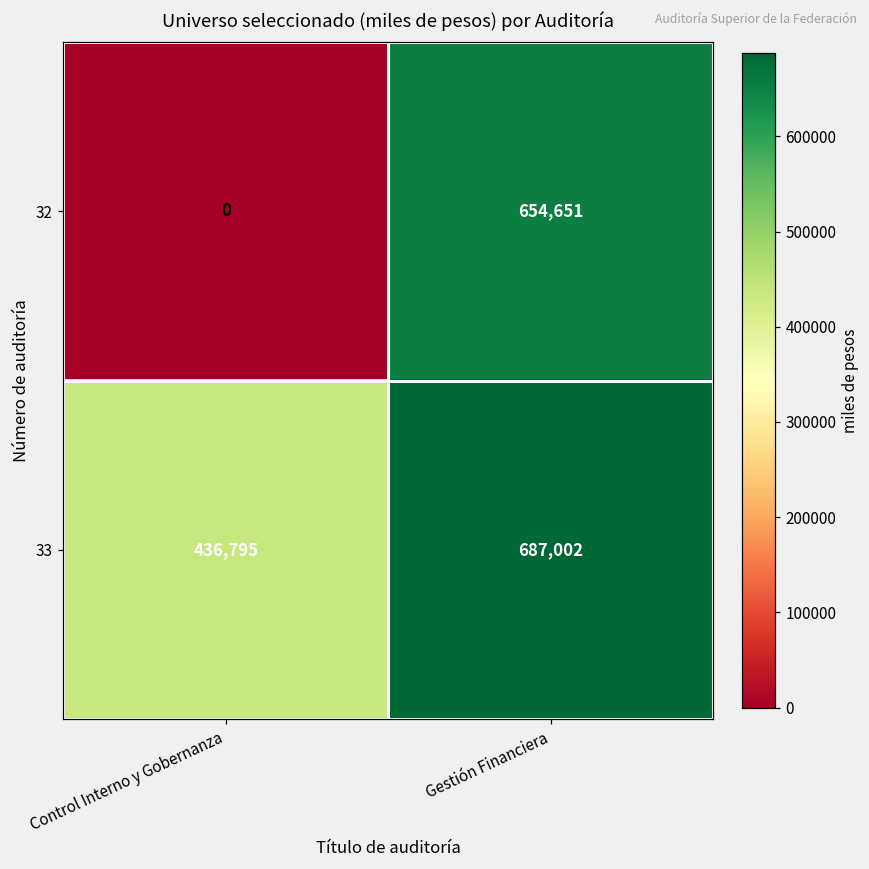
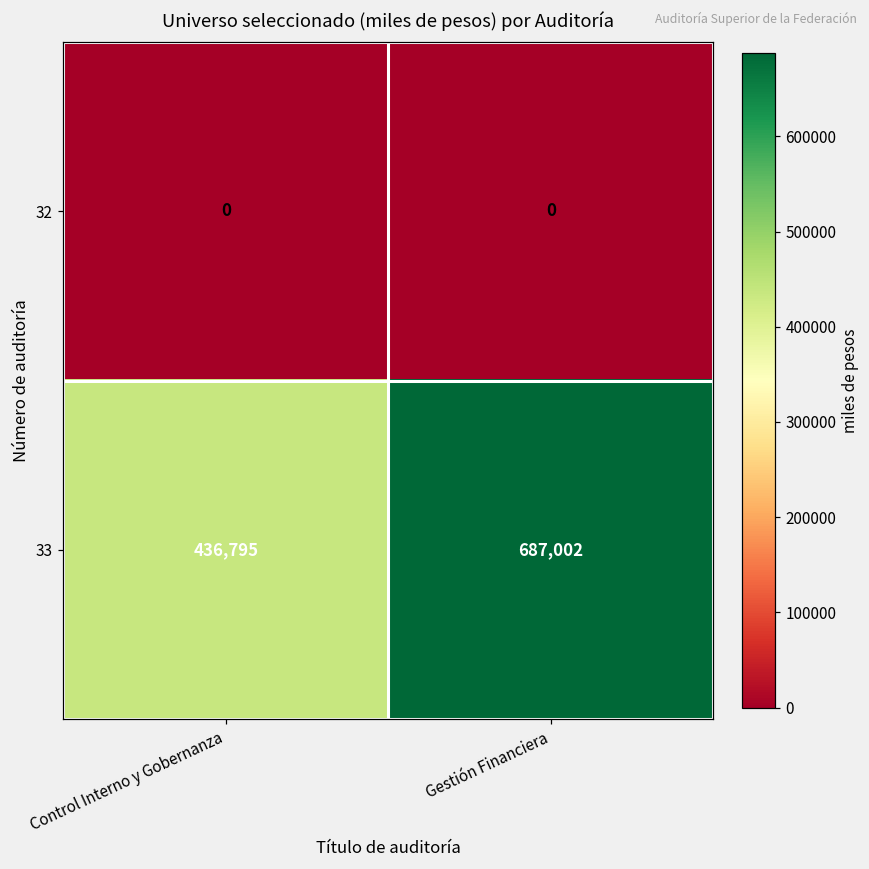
  {
    "32": {
      "Control Interno y Gobernanza": "0",
-     "Gestión Financiera": "654,651"
+     "Gestión Financiera": "0"
    },
    "33": {
      "Control Interno y Gobernanza": "436,795",
      "Gestión Financiera": "687,002"
    }
  }
